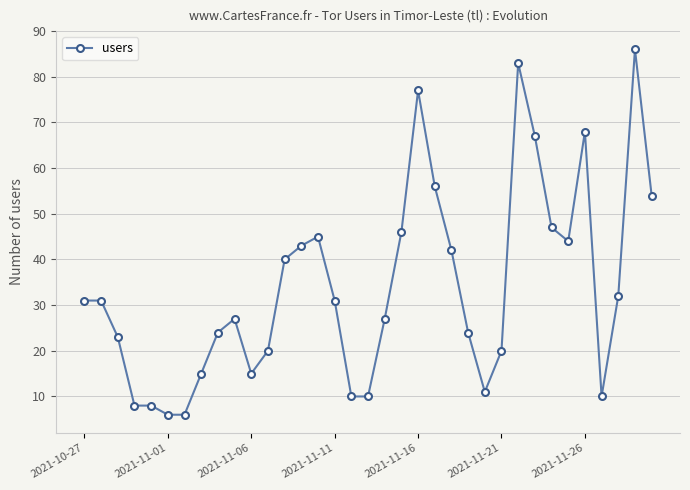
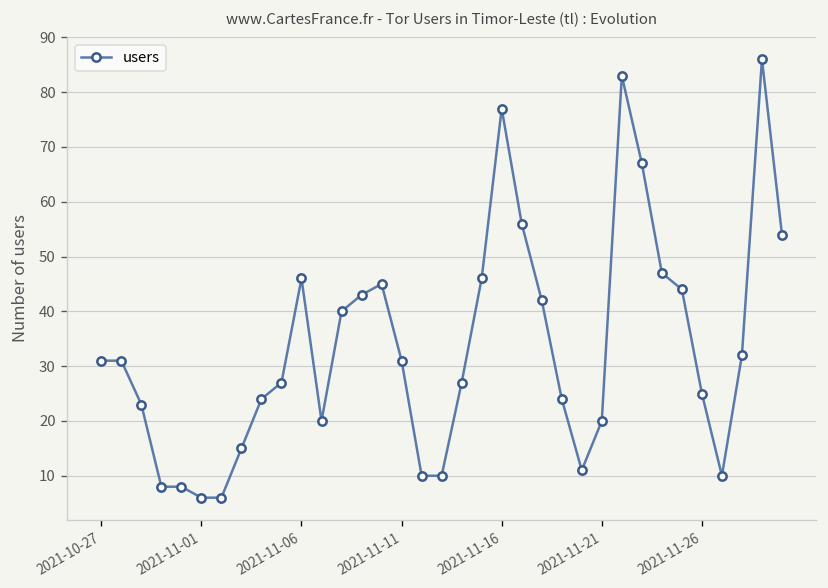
  {
    "2021-10-27": 31,
    "2021-11-01": 6,
-   "2021-11-06": 15,
+   "2021-11-06": 46,
    "2021-11-11": 31,
    "2021-11-16": 77,
    "2021-11-21": 20,
-   "2021-11-26": 68
+   "2021-11-26": 25
  }
